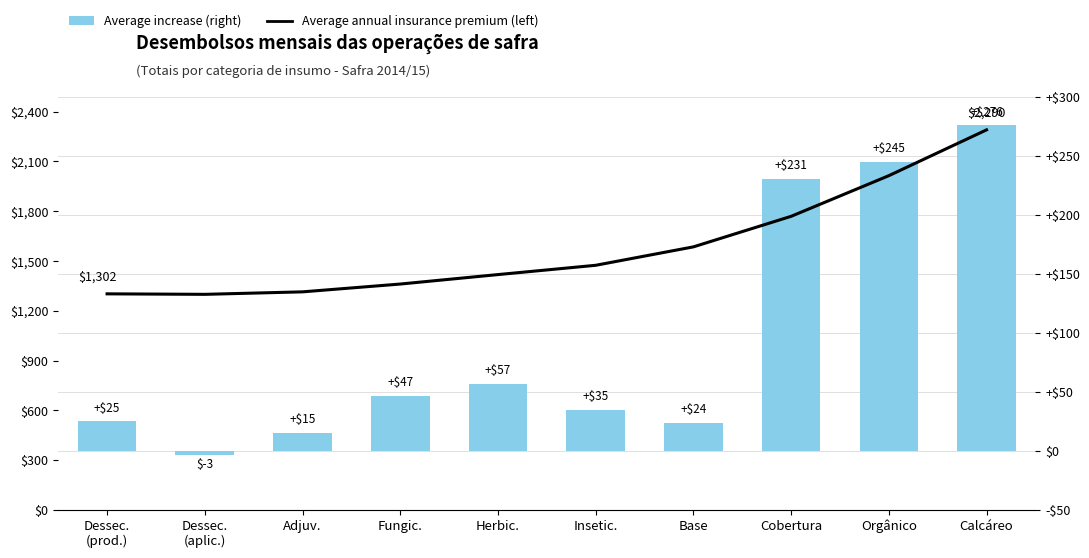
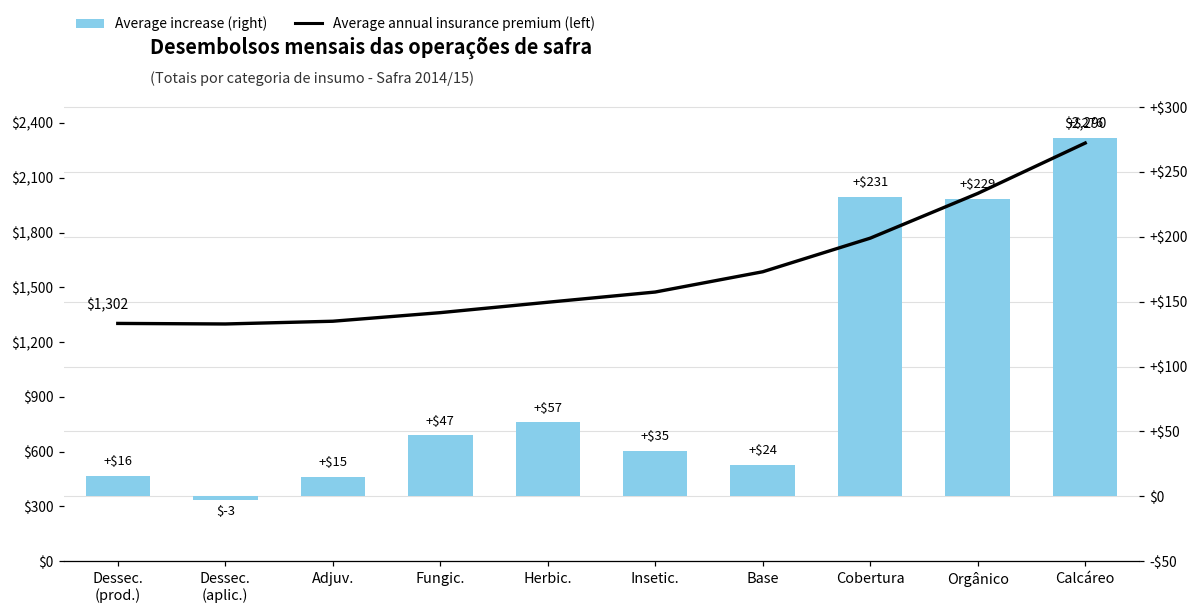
  {
    "Average increase (right)": {
-     "Dessec. (prod.)": "+$25",
+     "Dessec. (prod.)": "+$16",
      "Dessec. (aplic.)": "$-3",
      "Adjuv.": "+$15",
      "Fungic.": "+$47",
      "Herbic.": "+$57",
      "Insetic.": "+$35",
      "Base": "+$24",
      "Cobertura": "+$231",
-     "Orgânico": "+$245"
+     "Orgânico": "+$229"
    },
    "Average annual insurance premium (left)": {
      "Dessec. (prod.)": "$1,302"
    }
  }
